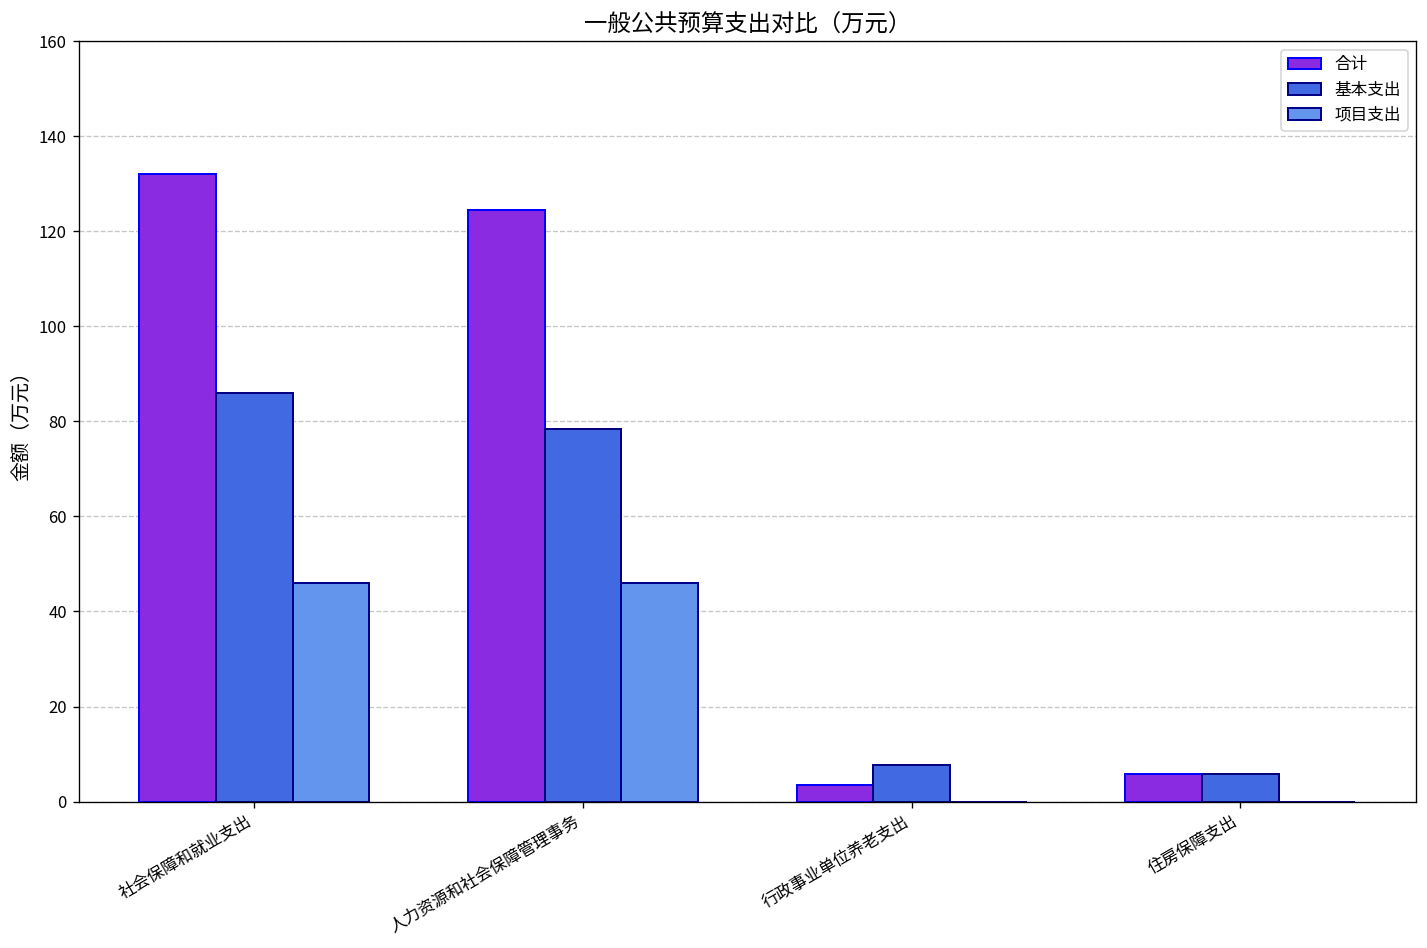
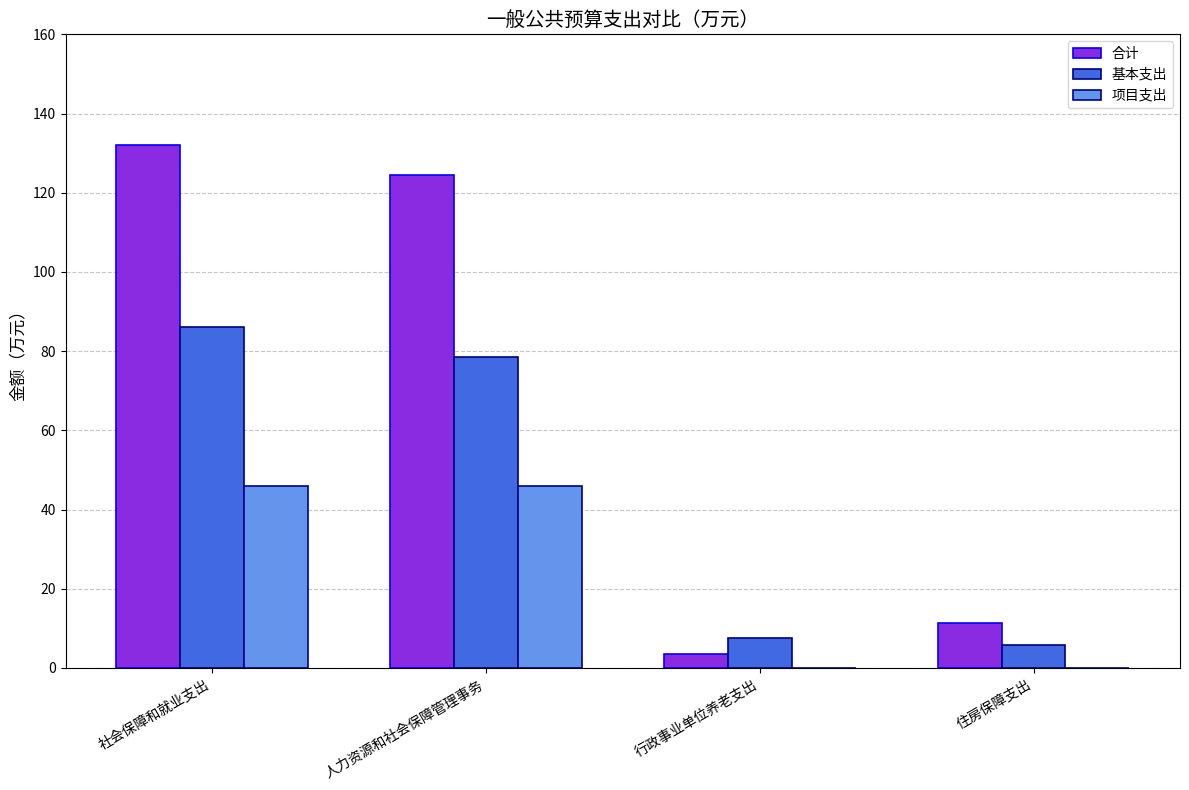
  {
    "合计": {
      "社会保障和就业支出": 132,
      "人力资源和社会保障管理事务": 124,
      "行政事业单位养老支出": 3,
-     "住房保障支出": 6
+     "住房保障支出": 11
    }
  }
